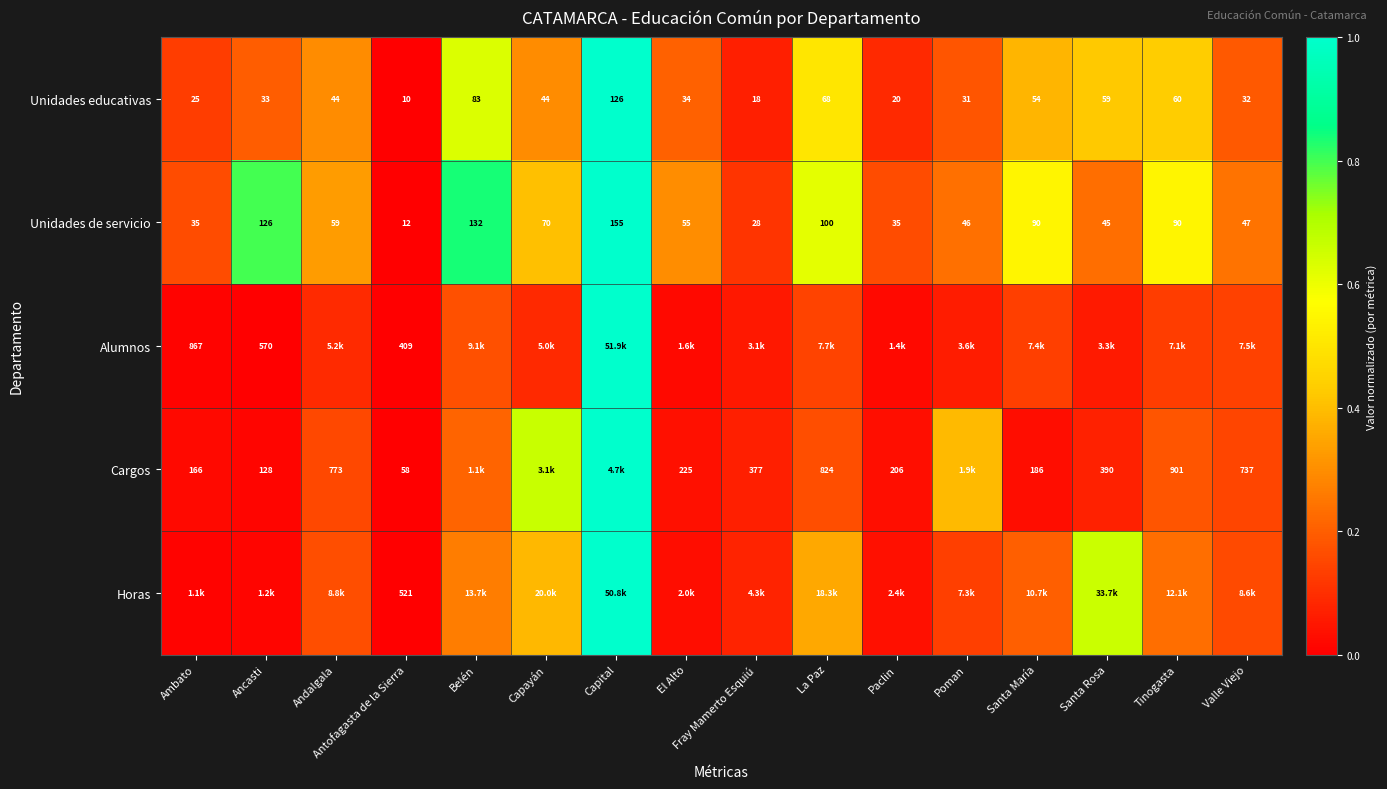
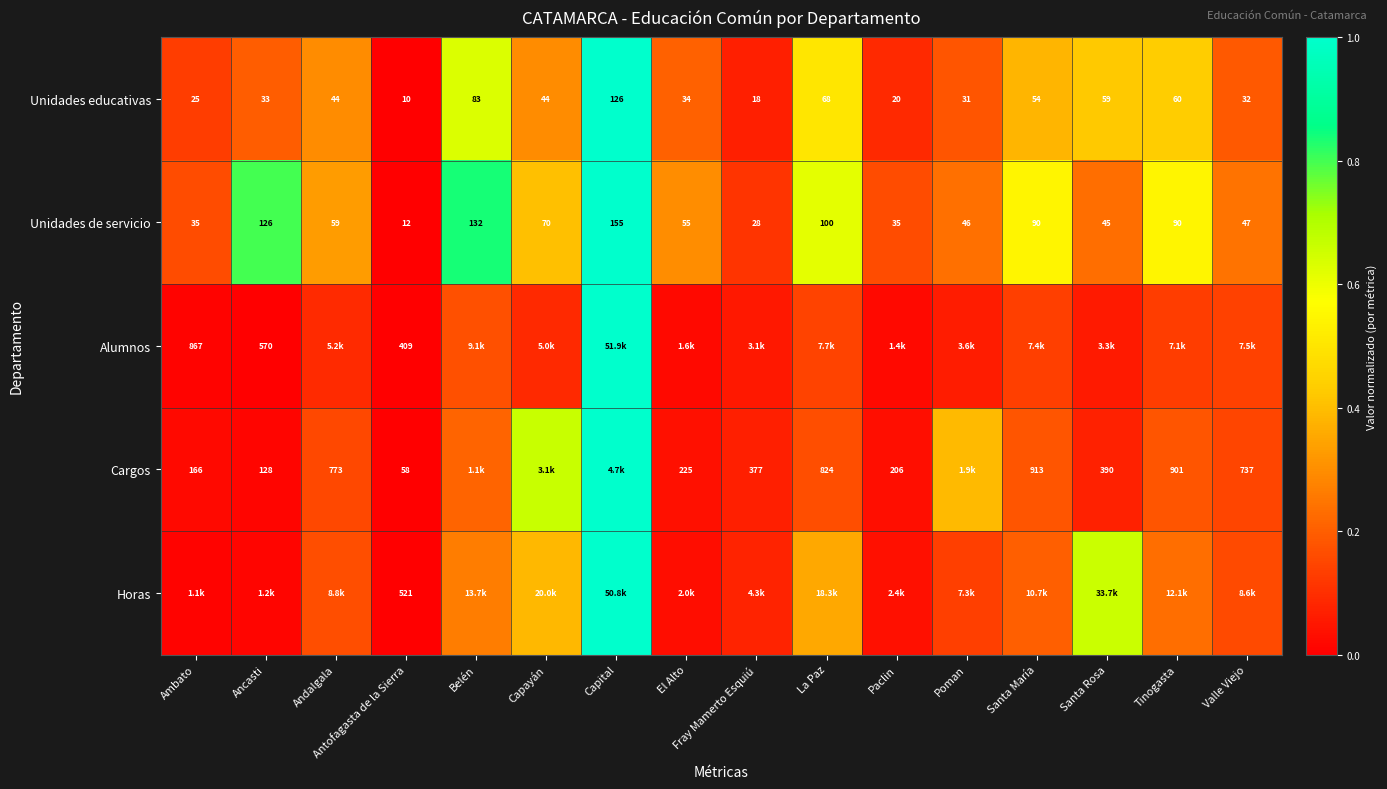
  {
    "Unidades educativas": {
      "Ambato": "25",
      "Ancasti": "33",
      "Andalgala": "44",
      "Antofagasta de la Sierra": "10",
      "Belén": "83",
      "Capayán": "44",
      "Capital": "126",
      "El Alto": "34",
      "Fray Mamerto Esquiú": "18",
      "La Paz": "68",
      "Paclin": "20",
      "Poman": "31",
      "Santa María": "54",
      "Santa Rosa": "59",
      "Tinogasta": "60",
      "Valle Viejo": "32"
    },
    "Unidades de servicio": {
      "Ambato": "35",
      "Ancasti": "126",
      "Andalgala": "59",
      "Antofagasta de la Sierra": "12",
      "Belén": "132",
      "Capayán": "70",
      "Capital": "155",
      "El Alto": "55",
      "Fray Mamerto Esquiú": "28",
      "La Paz": "100",
      "Paclin": "35",
      "Poman": "46",
      "Santa María": "90",
      "Santa Rosa": "45",
      "Tinogasta": "90",
      "Valle Viejo": "47"
    },
    "Alumnos": {
      "Ambato": "867",
      "Ancasti": "570",
      "Andalgala": "5.2k",
      "Antofagasta de la Sierra": "409",
      "Belén": "9.1k",
      "Capayán": "5.0k",
      "Capital": "51.9k",
      "El Alto": "1.6k",
      "Fray Mamerto Esquiú": "3.1k",
      "La Paz": "7.7k",
      "Paclin": "1.4k",
      "Poman": "3.6k",
      "Santa María": "7.4k",
      "Santa Rosa": "3.3k",
      "Tinogasta": "7.1k",
      "Valle Viejo": "7.5k"
    },
    "Cargos": {
      "Ambato": "166",
      "Ancasti": "128",
      "Andalgala": "773",
      "Antofagasta de la Sierra": "58",
      "Belén": "1.1k",
      "Capayán": "3.1k",
      "Capital": "4.7k",
      "El Alto": "225",
      "Fray Mamerto Esquiú": "377",
      "La Paz": "824",
      "Paclin": "206",
      "Poman": "1.9k",
-     "Santa María": "186",
+     "Santa María": "913",
      "Santa Rosa": "390",
      "Tinogasta": "901",
      "Valle Viejo": "737"
    },
    "Horas": {
      "Ambato": "1.1k",
      "Ancasti": "1.2k",
      "Andalgala": "8.8k",
      "Antofagasta de la Sierra": "521",
      "Belén": "13.7k",
      "Capayán": "20.0k",
      "Capital": "50.8k",
      "El Alto": "2.0k",
      "Fray Mamerto Esquiú": "4.3k",
      "La Paz": "18.3k",
      "Paclin": "2.4k",
      "Poman": "7.3k",
      "Santa María": "10.7k",
      "Santa Rosa": "33.7k",
      "Tinogasta": "12.1k",
      "Valle Viejo": "8.6k"
    }
  }
